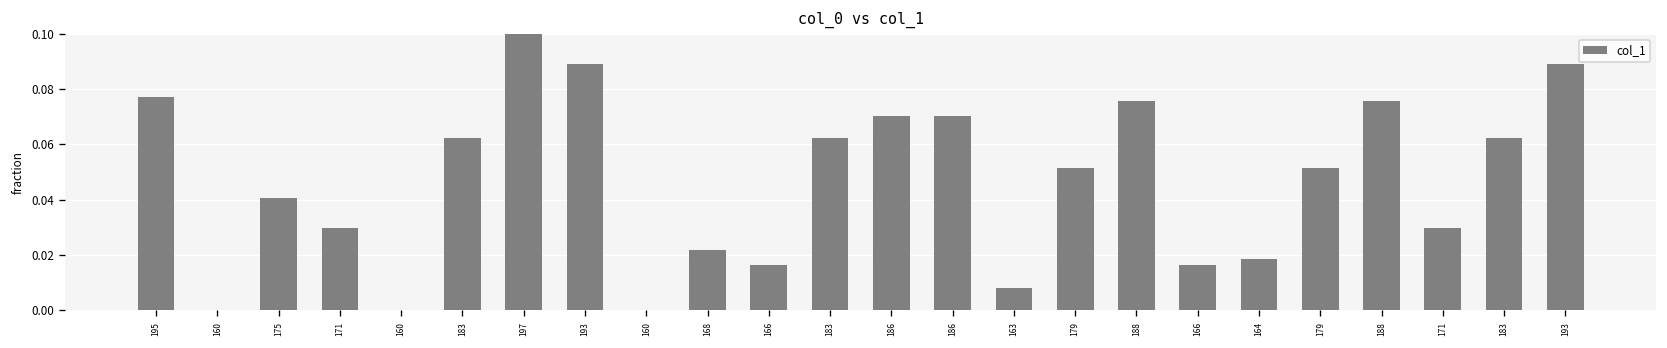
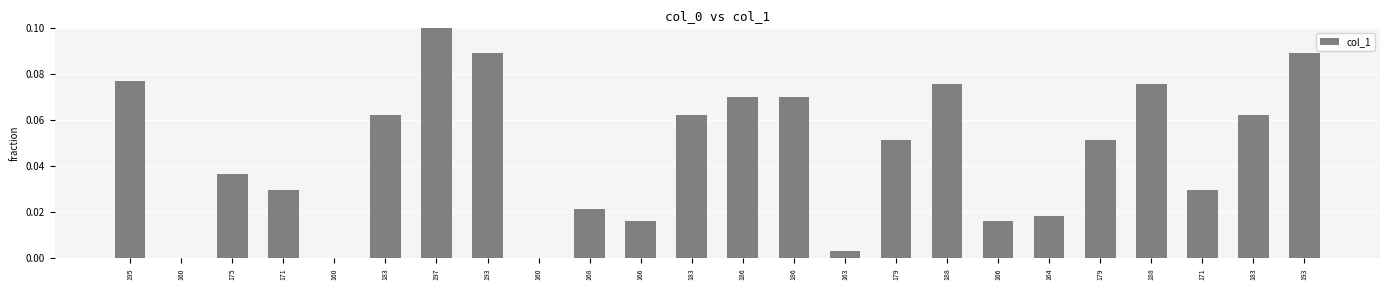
  {
    "195": 0.077,
-   "175": 0.041,
+   "175": 0.037,
    "197": 0.100,
    "168": 0.022,
-   "163": 0.008,
+   "163": 0.003,
    "164": 0.018
  }
